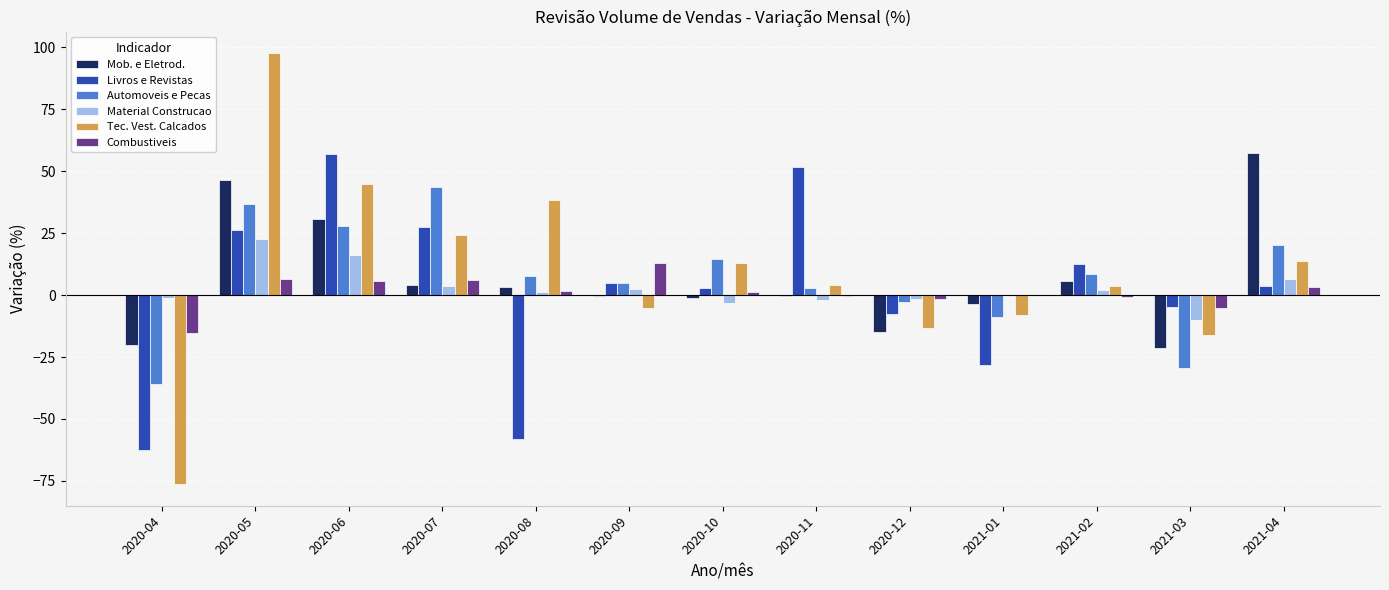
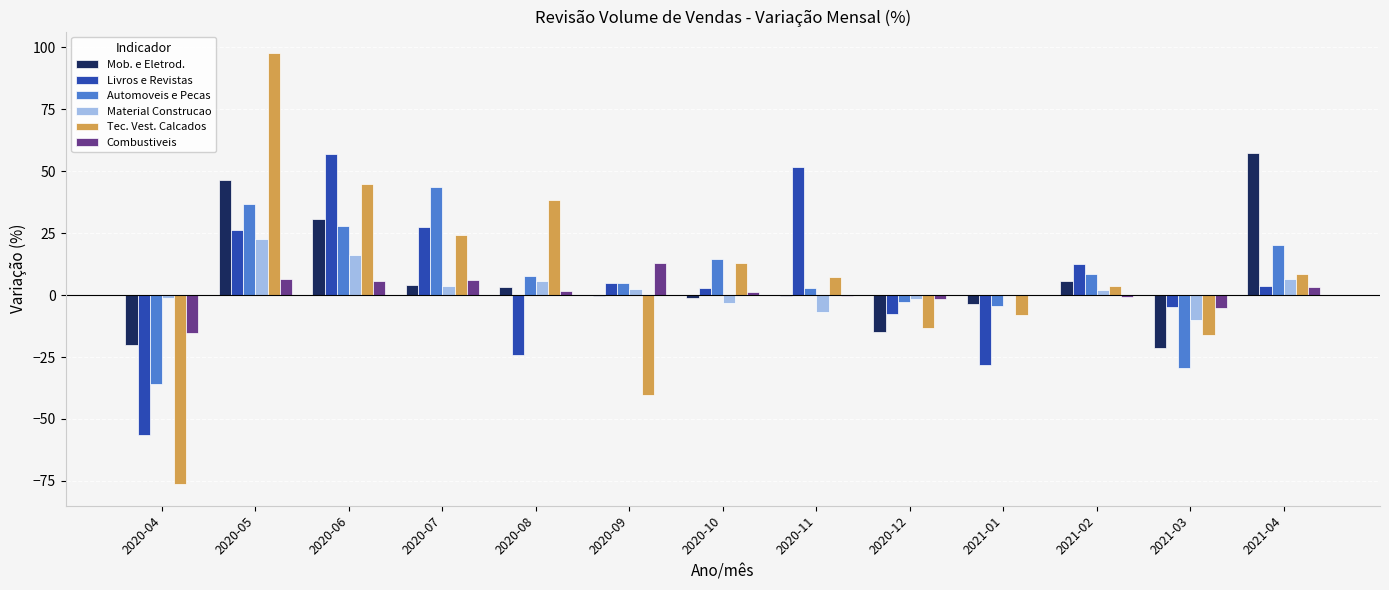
  {
    "Mob. e Eletrod.": {
      "2020-04": -20,
      "2020-05": 47,
      "2020-06": 31,
      "2020-07": 4,
      "2020-08": 3,
      "2020-10": -1,
      "2020-12": -15,
      "2021-01": -4,
      "2021-02": 6,
      "2021-03": -21,
      "2021-04": 57
    },
    "Livros e Revistas": {
-     "2020-04": -63,
+     "2020-04": -56,
      "2020-05": 26,
      "2020-06": 57,
      "2020-07": 27,
-     "2020-08": -58,
+     "2020-08": -24,
      "2020-09": 5,
      "2020-10": 3,
      "2020-11": 52,
      "2020-12": -8,
      "2021-01": -28,
      "2021-02": 13,
      "2021-03": -5,
      "2021-04": 4
    },
    "Automoveis e Pecas": {
      "2020-04": -36,
      "2020-05": 37,
      "2020-06": 28,
      "2020-07": 43,
      "2020-08": 8,
      "2020-09": 5,
      "2020-10": 14,
      "2020-11": 3,
      "2020-12": -3,
-     "2021-01": -9,
+     "2021-01": -4,
      "2021-02": 9,
      "2021-03": -29,
      "2021-04": 20
    },
    "Material Construcao": {
      "2020-04": -1,
      "2020-05": 23,
      "2020-06": 16,
      "2020-07": 4,
-     "2020-08": 1,
+     "2020-08": 6,
      "2020-09": 2,
      "2020-10": -3,
-     "2020-11": -2,
+     "2020-11": -7,
      "2020-12": -2,
      "2021-01": 0,
      "2021-02": 2,
      "2021-03": -10,
      "2021-04": 7
    },
    "Tec. Vest. Calcados": {
      "2020-04": -76,
      "2020-05": 98,
      "2020-06": 45,
      "2020-07": 24,
      "2020-08": 38,
-     "2020-09": -5,
+     "2020-09": -40,
      "2020-10": 13,
-     "2020-11": 4,
+     "2020-11": 7,
      "2020-12": -13,
      "2021-01": -8,
      "2021-02": 4,
      "2021-03": -16,
-     "2021-04": 14
+     "2021-04": 9
    },
    "Combustiveis": {
      "2020-04": -15,
      "2020-05": 7,
      "2020-06": 6,
      "2020-07": 6,
      "2020-08": 2,
      "2020-09": 13,
      "2020-10": 1,
      "2020-12": -2,
      "2021-03": -5,
      "2021-04": 3
    }
  }
